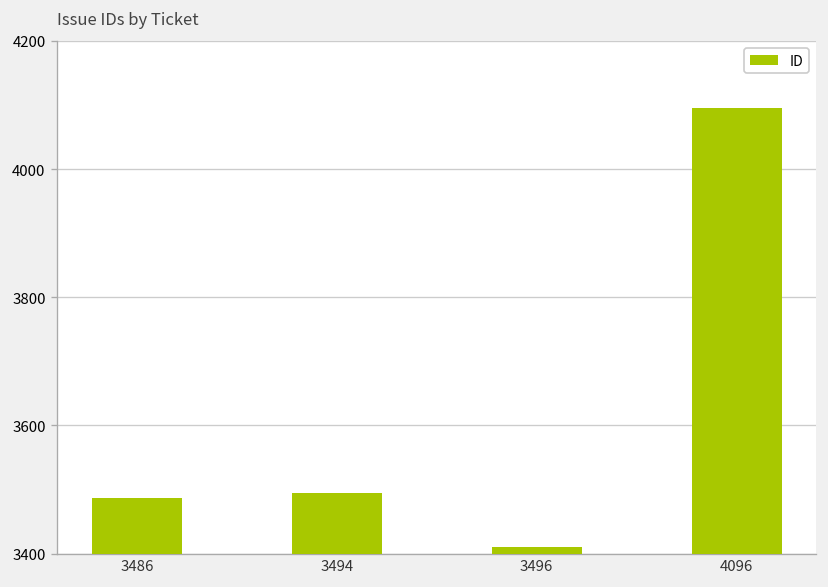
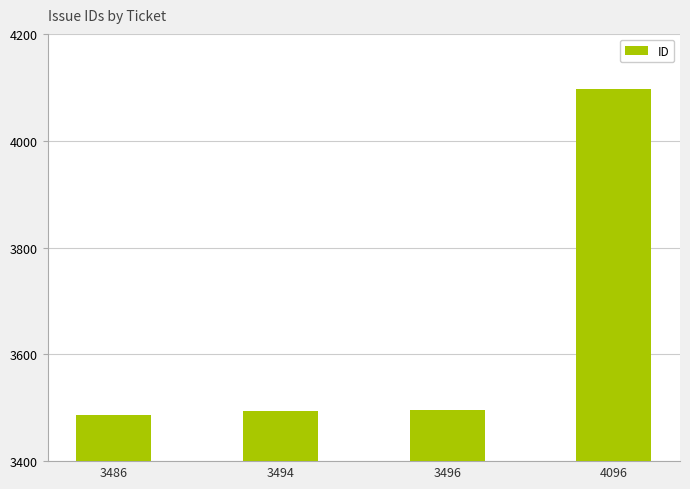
  {
    "3486": 3490,
    "3494": 3490,
-   "3496": 3410,
+   "3496": 3500,
    "4096": 4100
  }
